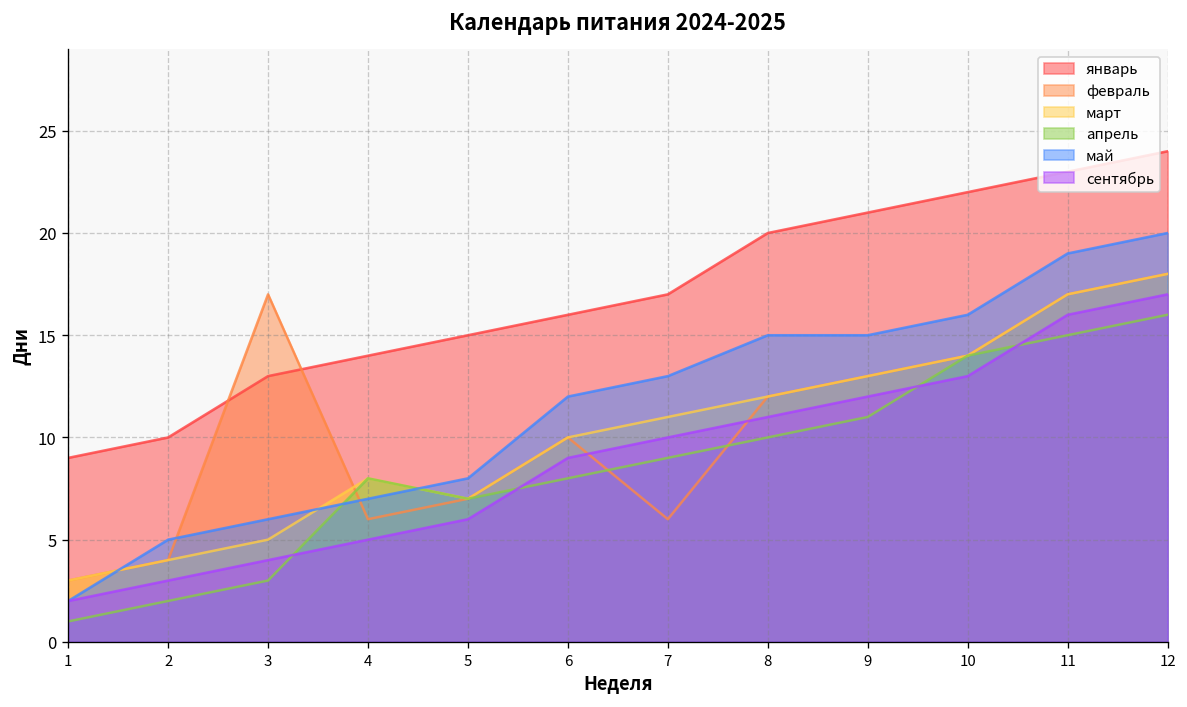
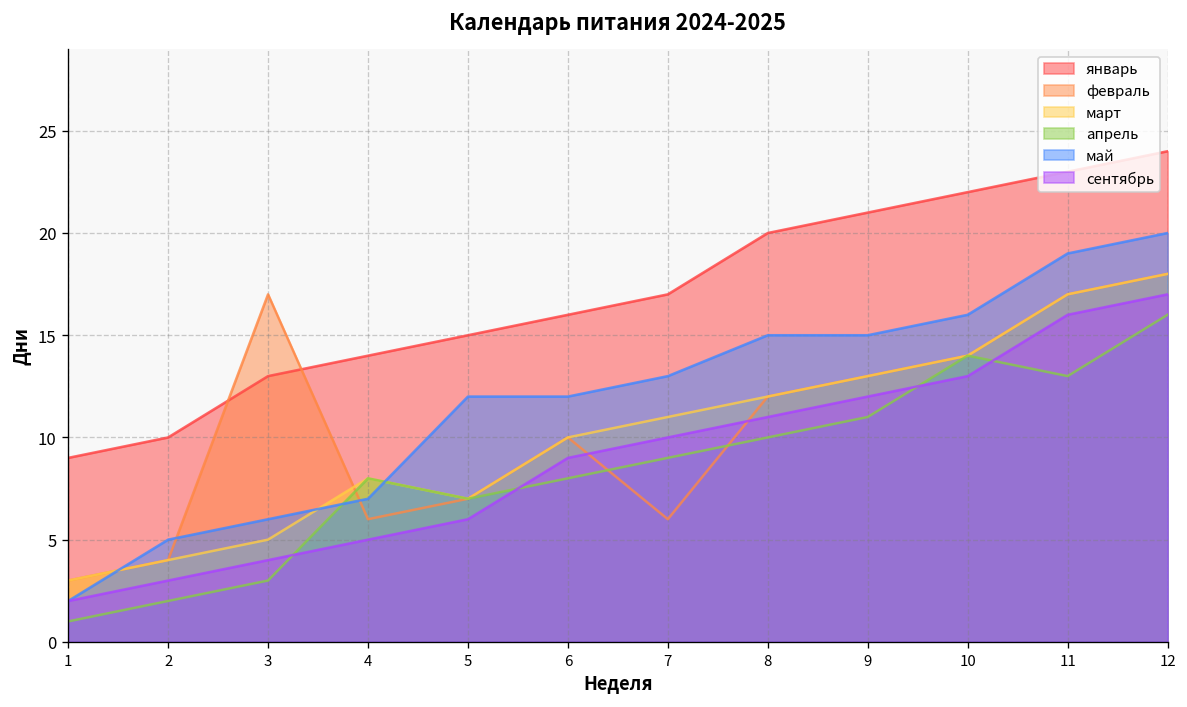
  {
    "апрель": {
      "1": 1,
      "2": 2,
      "3": 3,
      "6": 8,
      "7": 9,
      "8": 10,
      "9": 11,
-     "11": 15,
+     "11": 13,
      "12": 16
    },
    "май": {
      "2": 5,
      "3": 6,
      "4": 7,
-     "5": 8,
+     "5": 12,
      "6": 12,
      "7": 13,
      "8": 15,
      "9": 15,
      "10": 16,
      "11": 19,
      "12": 20
    },
    "сентябрь": {
      "2": 3,
      "3": 4,
      "4": 5,
      "5": 6,
      "6": 9,
      "7": 10,
      "8": 11,
      "9": 12,
      "10": 13,
      "11": 16,
      "12": 17
    }
  }
